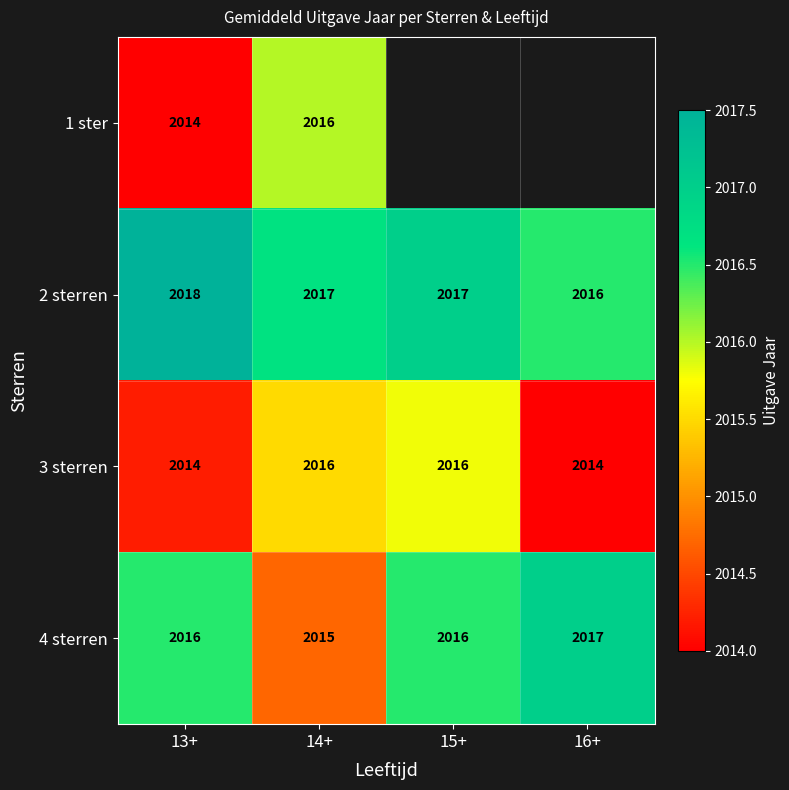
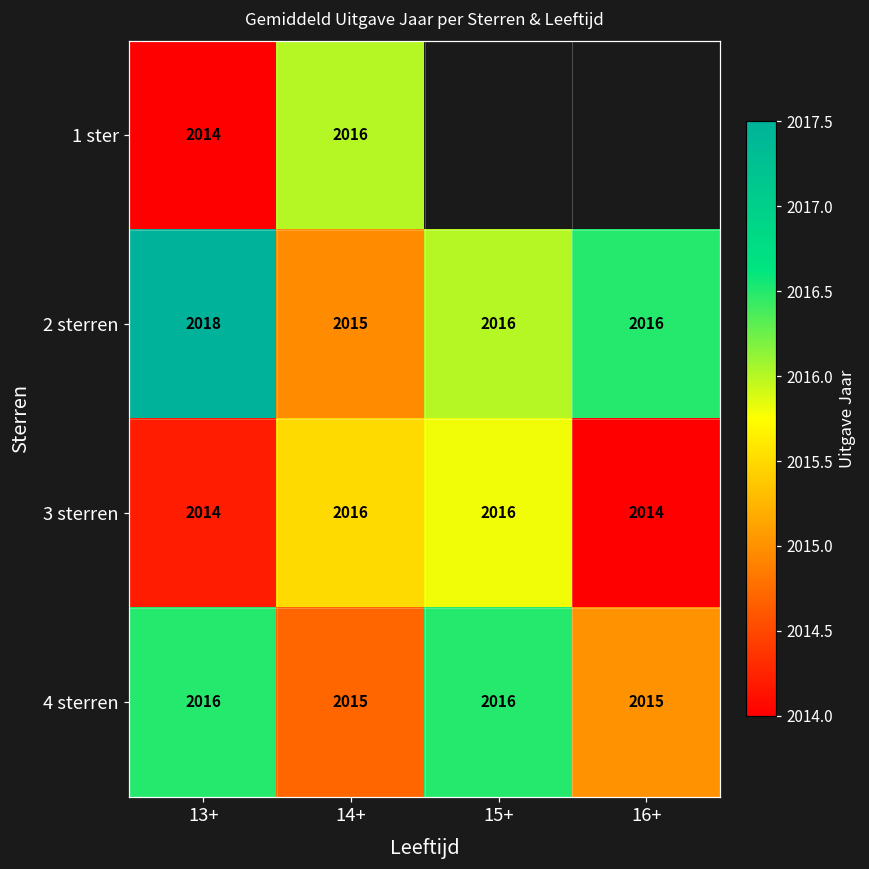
  {
    "1 ster": {
      "13+": 2014,
      "14+": 2016
    },
    "2 sterren": {
      "13+": 2018,
-     "14+": 2017,
-     "15+": 2017,
+     "14+": 2015,
+     "15+": 2016,
      "16+": 2016
    },
    "3 sterren": {
      "13+": 2014,
      "14+": 2016,
      "15+": 2016,
      "16+": 2014
    },
    "4 sterren": {
      "13+": 2016,
      "14+": 2015,
      "15+": 2016,
-     "16+": 2017
+     "16+": 2015
    }
  }
